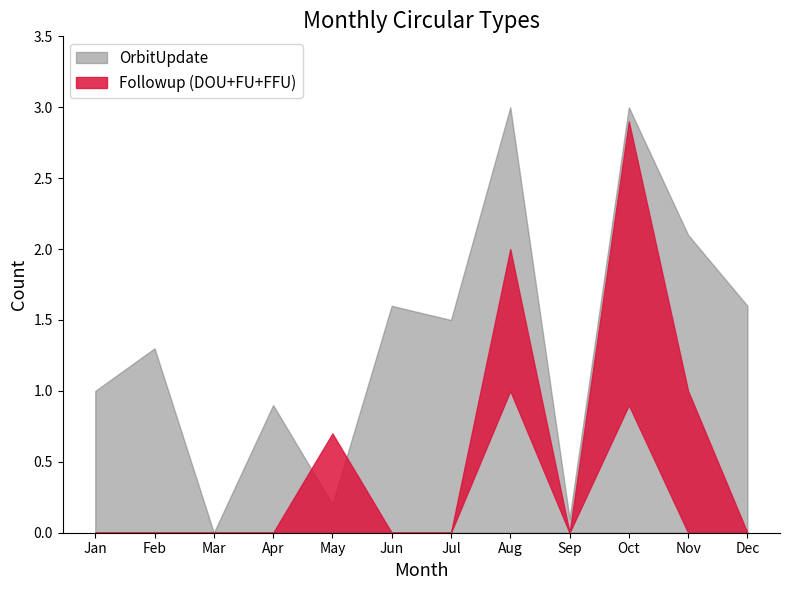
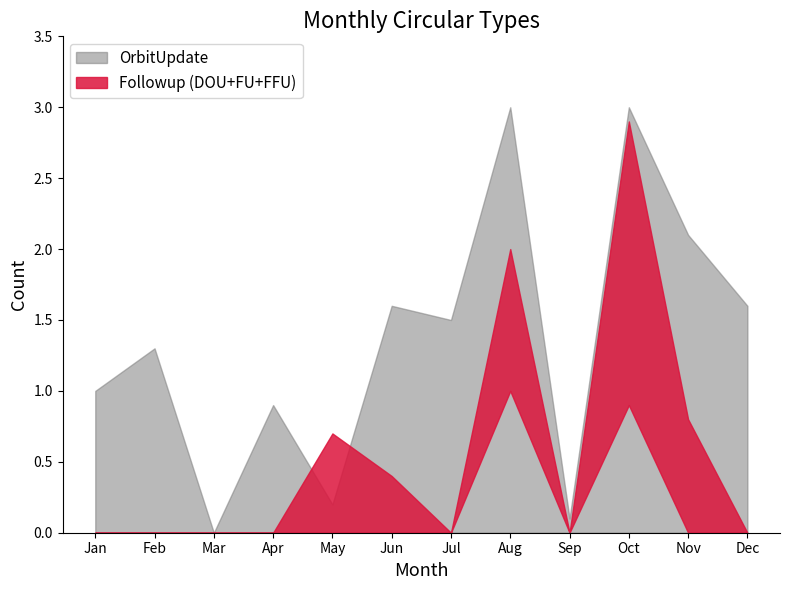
  {
    "OrbitUpdate": {
      "Jan": 1.0,
      "Feb": 1.3,
      "Apr": 0.9,
      "May": 0.2,
      "Jun": 1.6,
      "Jul": 1.5,
      "Aug": 3.0,
      "Sep": 0.1,
      "Oct": 3.0,
      "Nov": 2.1,
      "Dec": 1.6
    },
    "Followup (DOU+FU+FFU)": {
      "Jan": 0.0,
      "Feb": 0.0,
      "Apr": 0.0,
      "May": 0.7,
-     "Jun": 0.0,
+     "Jun": 0.4,
      "Jul": 0.0,
      "Sep": 0.0,
-     "Nov": 1.0,
+     "Nov": 0.8,
      "Dec": 0.0
    }
  }
